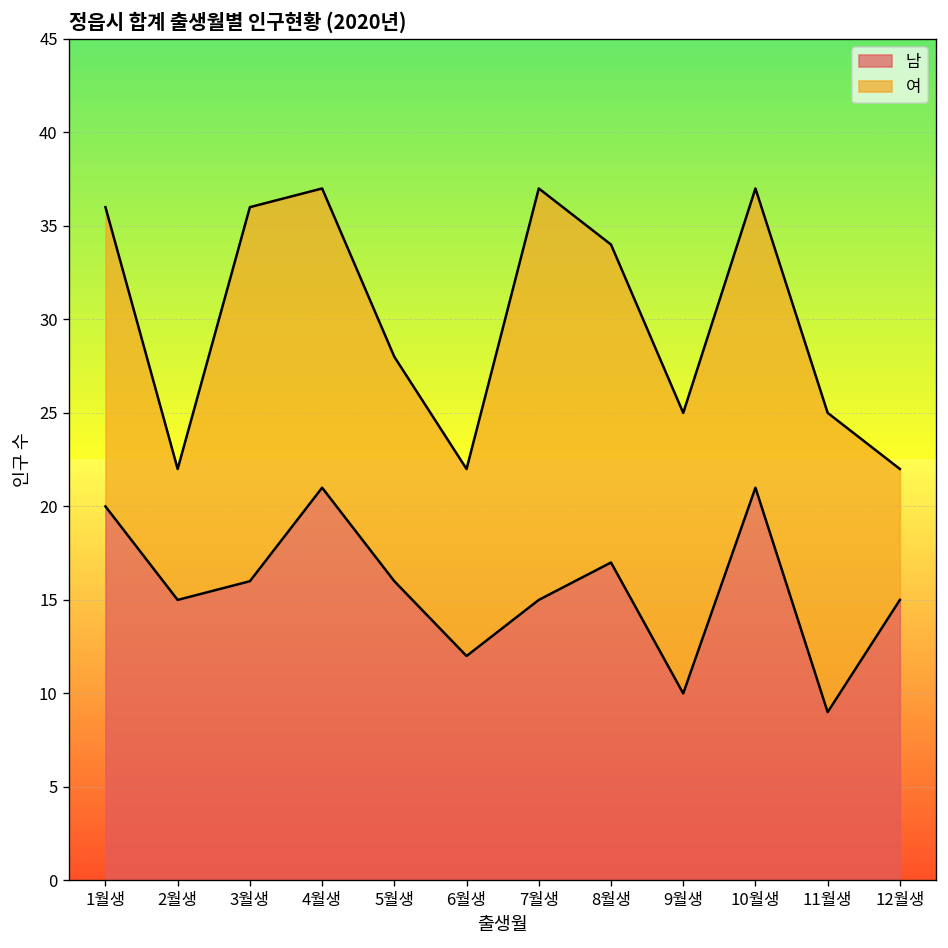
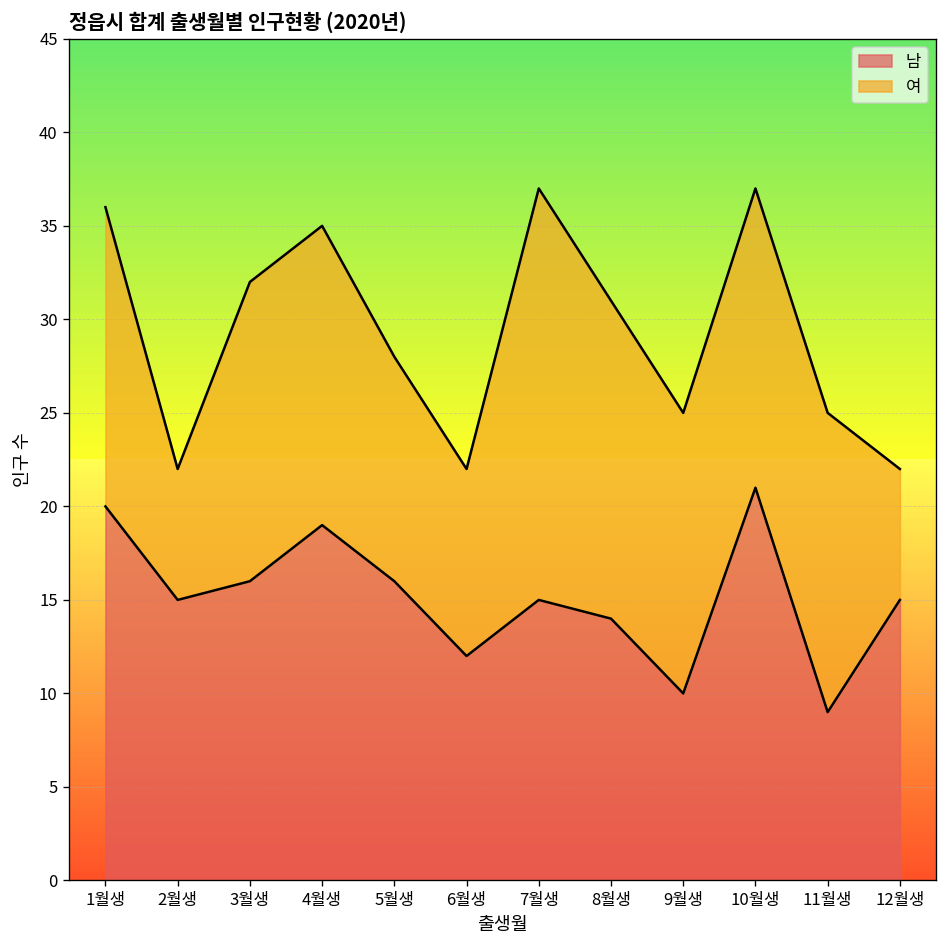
  {
    "남": {
      "1월생": 20,
      "2월생": 15,
      "3월생": 16,
-     "4월생": 21,
+     "4월생": 19,
      "5월생": 16,
      "6월생": 12,
      "7월생": 15,
-     "8월생": 17,
+     "8월생": 14,
      "9월생": 10,
      "10월생": 21,
      "11월생": 9,
      "12월생": 15
    },
    "여": {
      "1월생": 16,
      "2월생": 7,
-     "3월생": 20,
+     "3월생": 16,
      "4월생": 16,
      "5월생": 12,
      "6월생": 10,
      "7월생": 22,
      "8월생": 17,
      "9월생": 15,
      "10월생": 16,
      "11월생": 16,
      "12월생": 7
    }
  }
